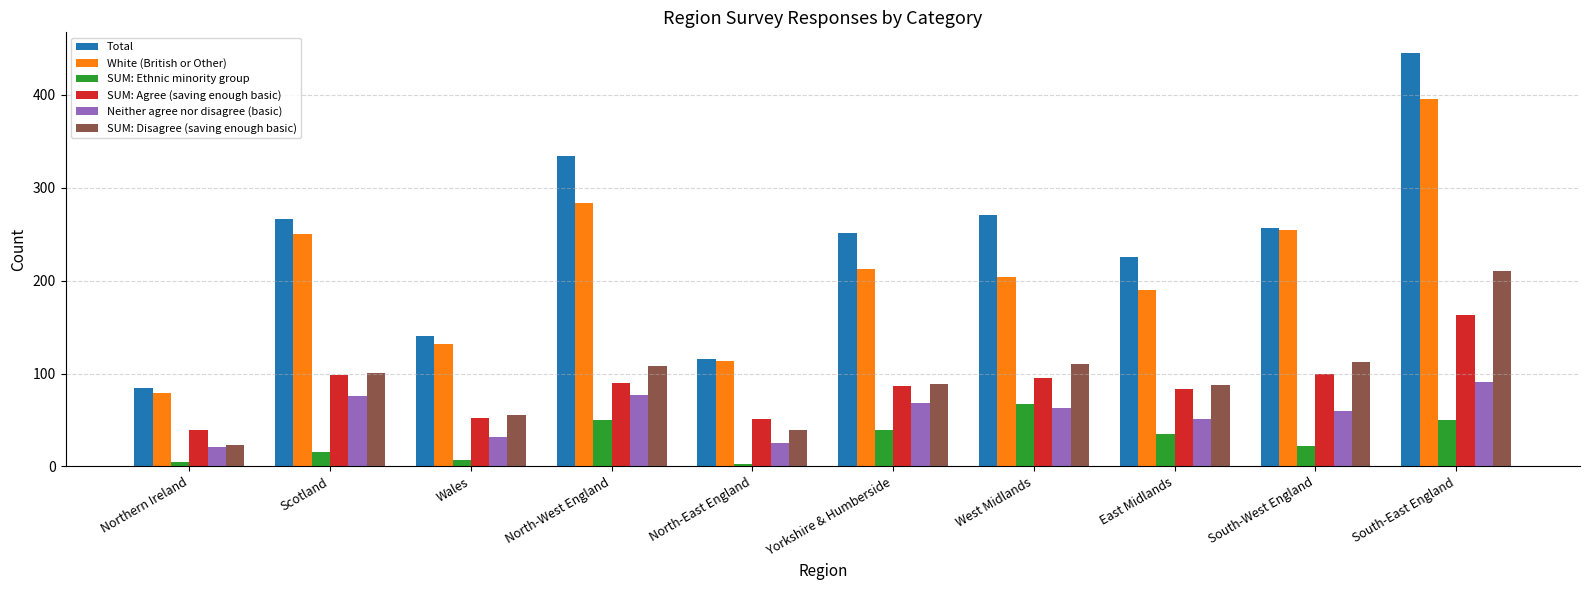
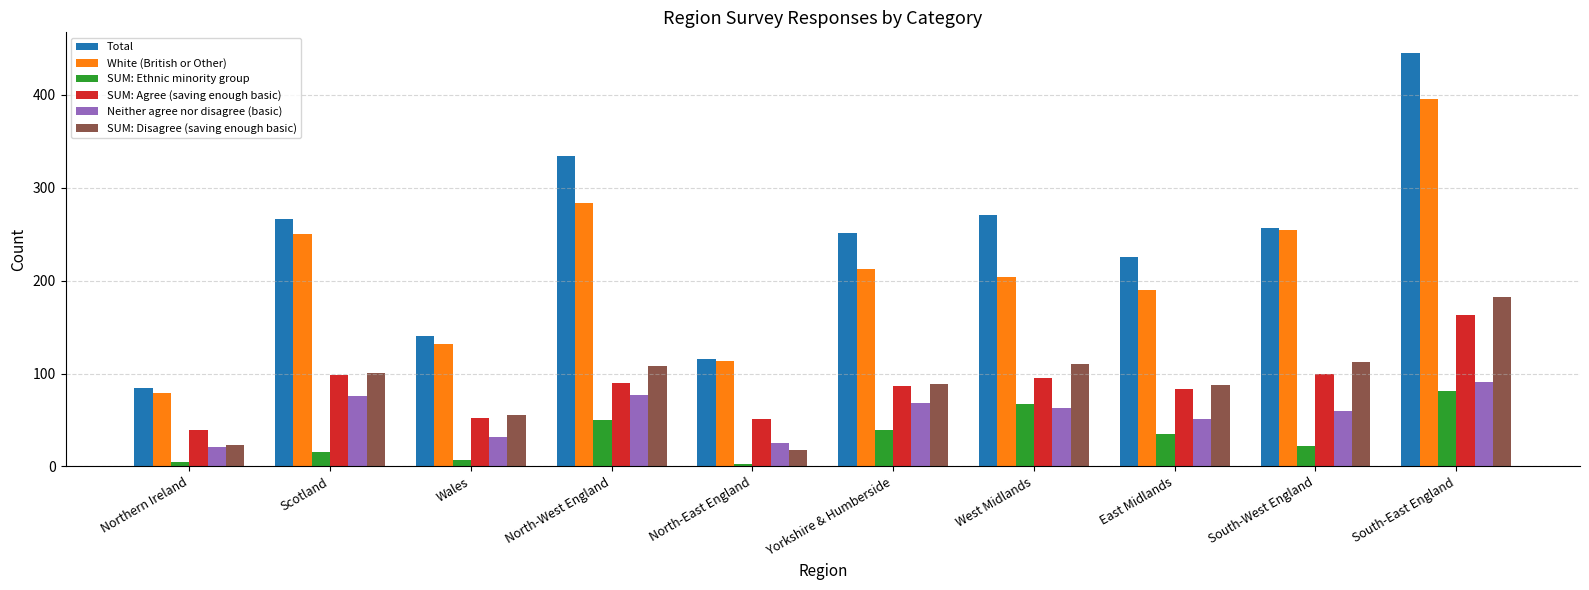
  {
    "Total": {
      "Northern Ireland": 80,
      "Scotland": 270,
      "Wales": 140,
      "North-West England": 330,
      "North-East England": 120,
      "Yorkshire & Humberside": 250,
      "West Midlands": 270,
      "East Midlands": 230,
      "South-West England": 260,
      "South-East England": 450
    },
    "White (British or Other)": {
      "Northern Ireland": 80,
      "Scotland": 250,
      "Wales": 130,
      "North-West England": 280,
      "North-East England": 110,
      "Yorkshire & Humberside": 210,
      "West Midlands": 200,
      "East Midlands": 190,
      "South-West England": 260,
      "South-East England": 400
    },
    "SUM: Ethnic minority group": {
      "Northern Ireland": 10,
      "Scotland": 20,
      "Wales": 10,
      "North-West England": 50,
      "North-East England": 0,
      "Yorkshire & Humberside": 40,
      "West Midlands": 70,
      "East Midlands": 40,
      "South-West England": 20,
-     "South-East England": 50
+     "South-East England": 80
    },
    "SUM: Agree (saving enough basic)": {
      "Northern Ireland": 40,
      "Scotland": 100,
      "Wales": 50,
      "North-West England": 90,
      "North-East England": 50,
      "Yorkshire & Humberside": 90,
      "West Midlands": 100,
      "East Midlands": 80,
      "South-West England": 100,
      "South-East England": 160
    },
    "Neither agree nor disagree (basic)": {
      "Northern Ireland": 20,
      "Scotland": 80,
      "Wales": 30,
      "North-West England": 80,
      "North-East England": 30,
      "Yorkshire & Humberside": 70,
      "West Midlands": 60,
      "East Midlands": 50,
      "South-West England": 60,
      "South-East England": 90
    },
    "SUM: Disagree (saving enough basic)": {
      "Northern Ireland": 20,
      "Scotland": 100,
      "Wales": 60,
      "North-West England": 110,
-     "North-East England": 40,
+     "North-East England": 20,
      "Yorkshire & Humberside": 90,
      "West Midlands": 110,
      "East Midlands": 90,
      "South-West England": 110,
-     "South-East England": 210
+     "South-East England": 180
    }
  }
